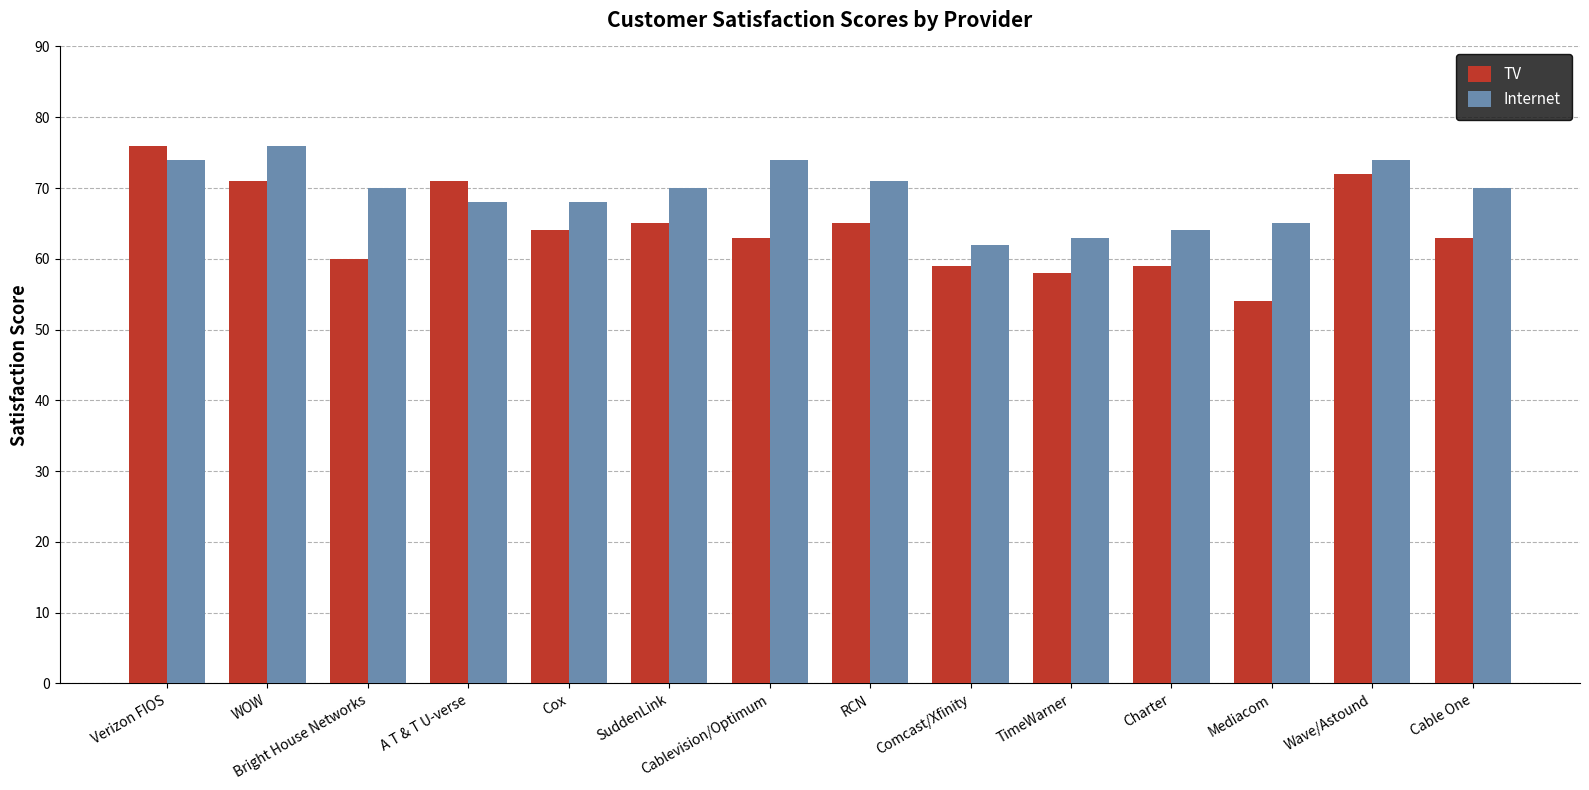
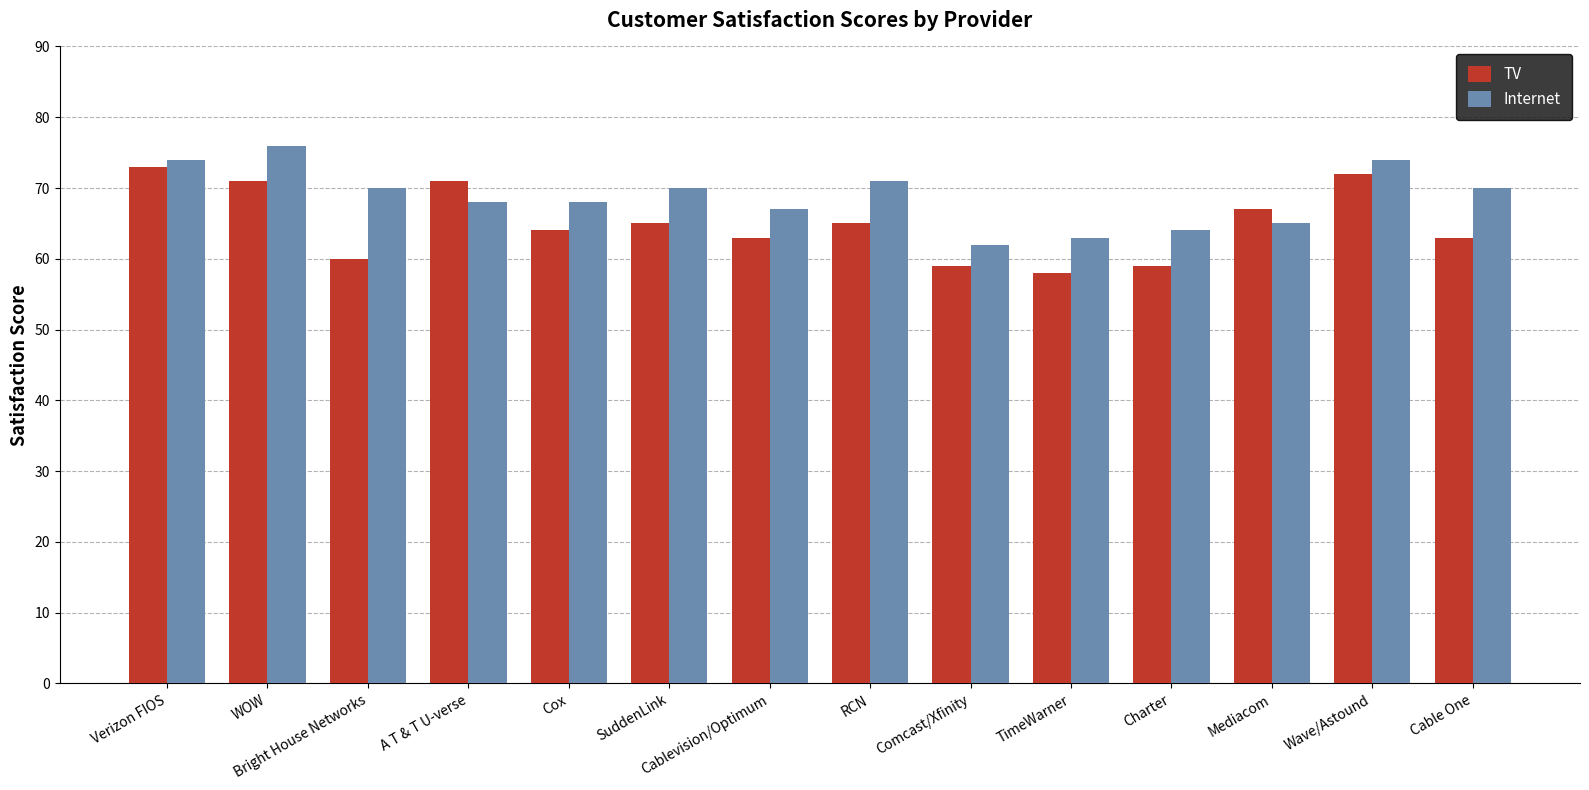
  {
    "TV": {
-     "Verizon FIOS": 76,
+     "Verizon FIOS": 73,
      "WOW": 71,
      "Bright House Networks": 60,
      "A T & T U-verse": 71,
      "Cox": 64,
      "SuddenLink": 65,
      "Cablevision/Optimum": 63,
      "RCN": 65,
      "Comcast/Xfinity": 59,
      "TimeWarner": 58,
      "Charter": 59,
-     "Mediacom": 54,
+     "Mediacom": 67,
      "Wave/Astound": 72,
      "Cable One": 63
    },
    "Internet": {
      "Verizon FIOS": 74,
      "WOW": 76,
      "Bright House Networks": 70,
      "A T & T U-verse": 68,
      "Cox": 68,
      "SuddenLink": 70,
-     "Cablevision/Optimum": 74,
+     "Cablevision/Optimum": 67,
      "RCN": 71,
      "Comcast/Xfinity": 62,
      "TimeWarner": 63,
      "Charter": 64,
      "Mediacom": 65,
      "Wave/Astound": 74,
      "Cable One": 70
    }
  }
